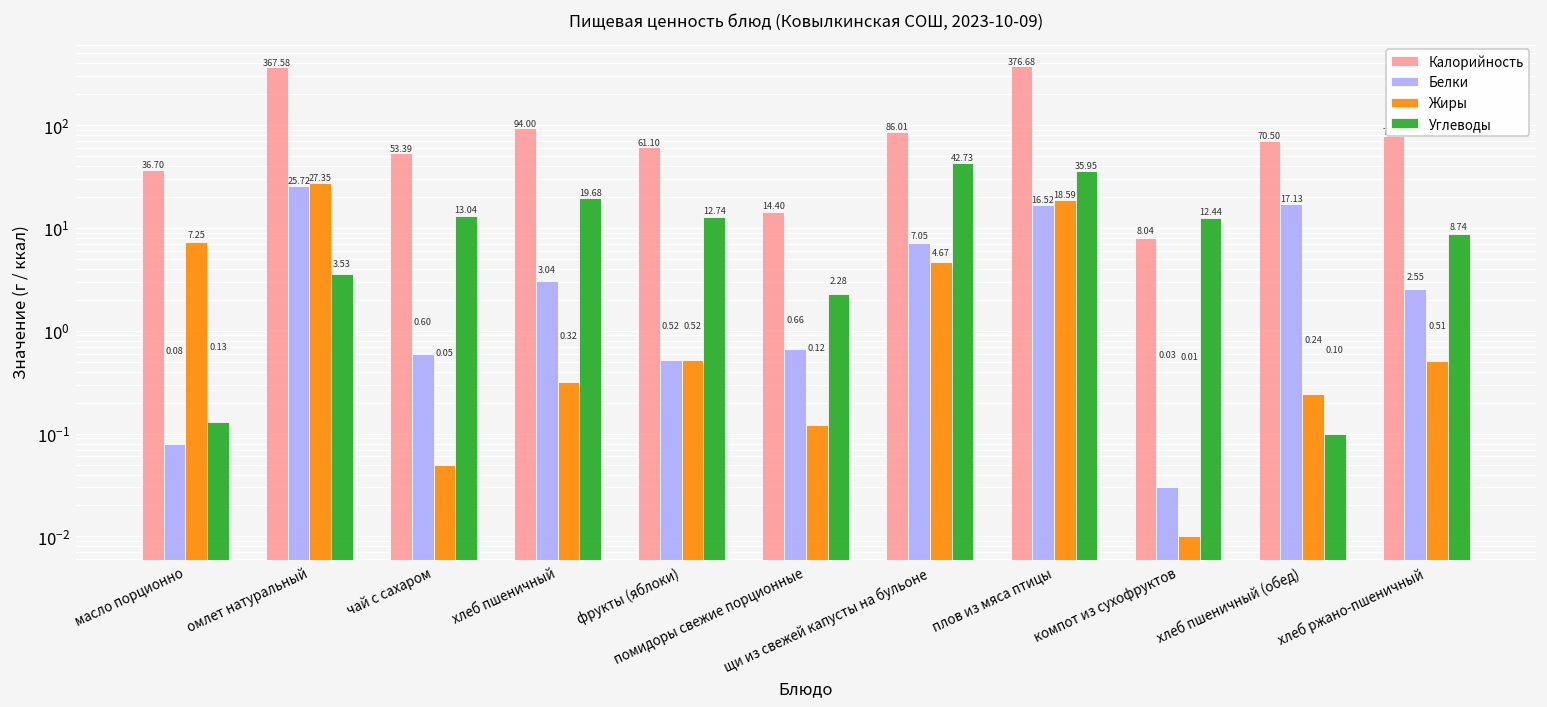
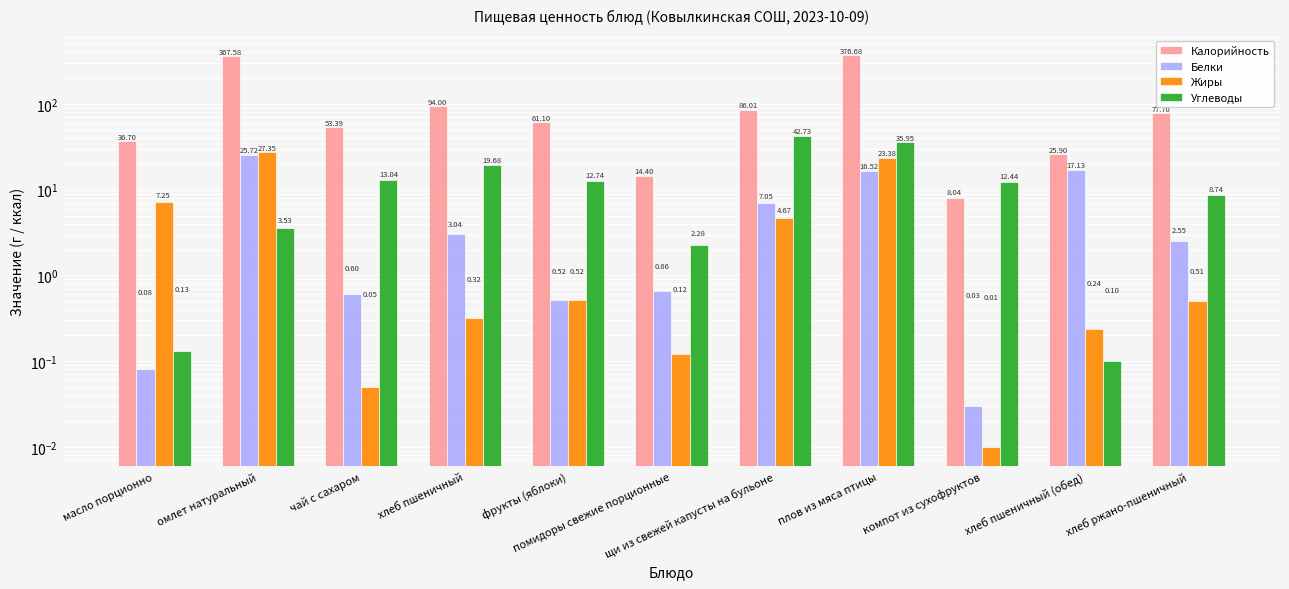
  {
    "Калорийность": {
      "масло порционно": 36.70,
      "омлет натуральный": 367.58,
      "чай с сахаром": 53.39,
      "хлеб пшеничный": 94.00,
      "фрукты (яблоки)": 61.10,
      "помидоры свежие порционные": 14.40,
      "щи из свежей капусты на бульоне": 86.01,
      "плов из мяса птицы": 376.68,
      "компот из сухофруктов": 8.04,
-     "хлеб пшеничный (обед)": 70.50
+     "хлеб пшеничный (обед)": 25.90
    },
    "Белки": {
      "омлет натуральный": 25.72,
      "чай с сахаром": 0.60,
      "хлеб пшеничный": 3.04,
      "помидоры свежие порционные": 0.66,
      "щи из свежей капусты на бульоне": 7.05,
      "плов из мяса птицы": 16.52,
      "хлеб пшеничный (обед)": 17.13,
      "хлеб ржано-пшеничный": 2.55
    },
    "Жиры": {
      "масло порционно": 7.25,
      "омлет натуральный": 27.35,
      "щи из свежей капусты на бульоне": 4.67,
-     "плов из мяса птицы": 18.59
+     "плов из мяса птицы": 23.38
    },
    "Углеводы": {
      "омлет натуральный": 3.53,
      "чай с сахаром": 13.04,
      "хлеб пшеничный": 19.68,
      "фрукты (яблоки)": 12.74,
      "помидоры свежие порционные": 2.28,
      "щи из свежей капусты на бульоне": 42.73,
      "плов из мяса птицы": 35.95,
      "компот из сухофруктов": 12.44,
      "хлеб ржано-пшеничный": 8.74
    }
  }
